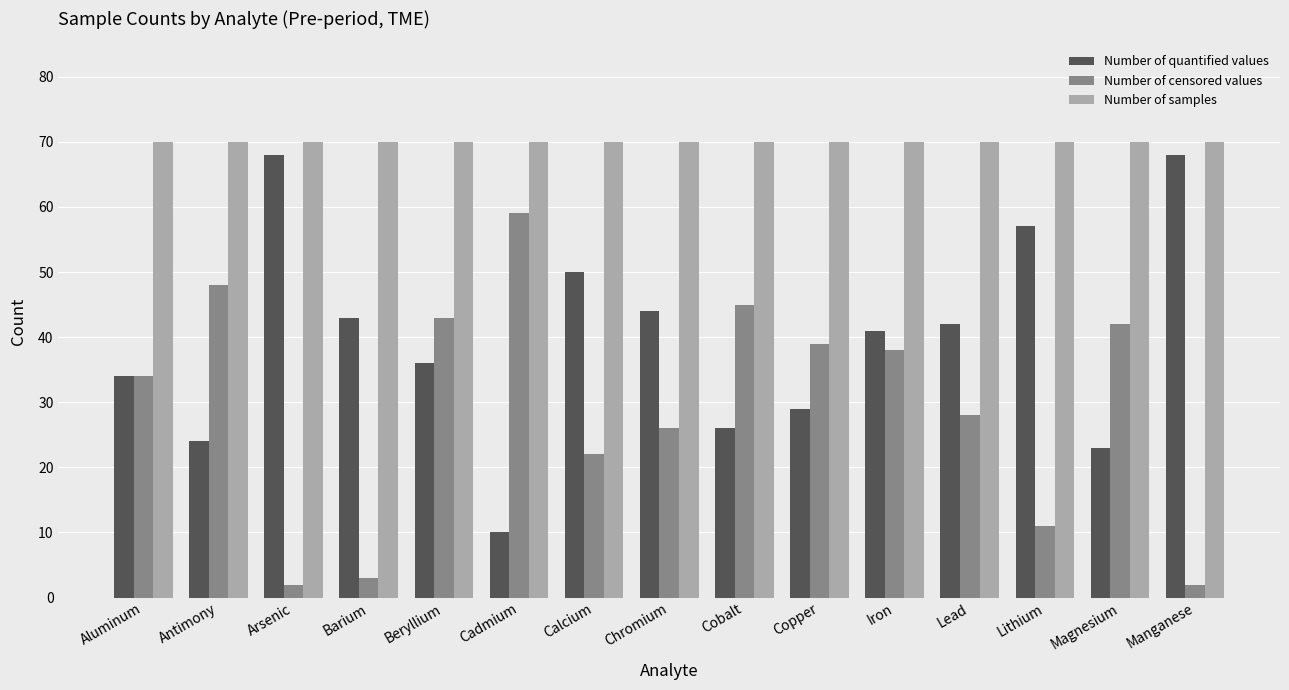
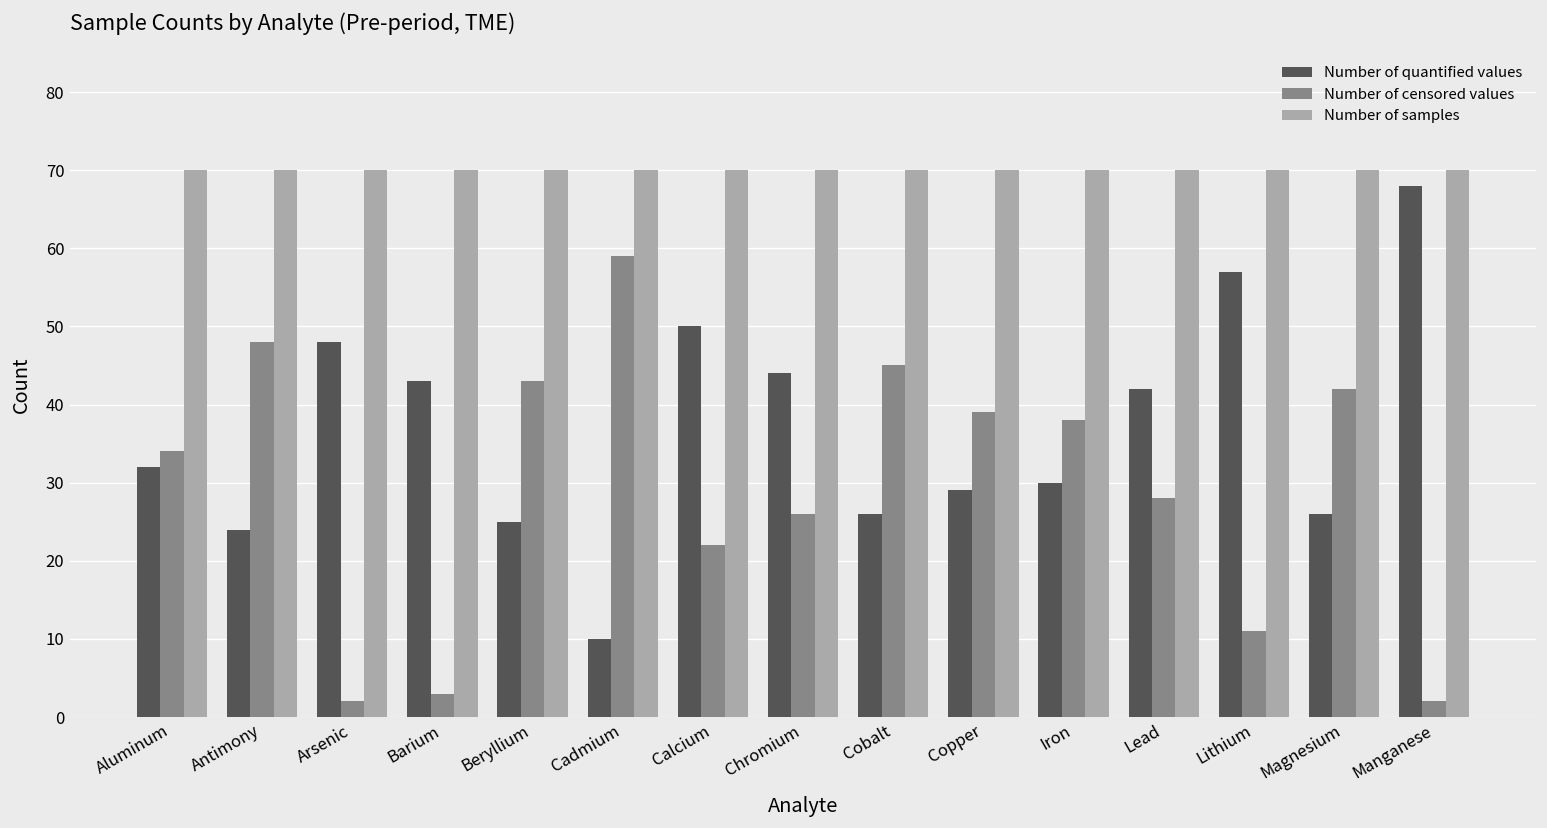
  {
    "Number of quantified values": {
-     "Aluminum": 34,
+     "Aluminum": 32,
      "Antimony": 24,
-     "Arsenic": 68,
+     "Arsenic": 48,
      "Barium": 43,
-     "Beryllium": 36,
+     "Beryllium": 25,
      "Cadmium": 10,
      "Calcium": 50,
      "Chromium": 44,
      "Cobalt": 26,
      "Copper": 29,
-     "Iron": 41,
+     "Iron": 30,
      "Lead": 42,
      "Lithium": 57,
-     "Magnesium": 23,
+     "Magnesium": 26,
      "Manganese": 68
    }
  }
